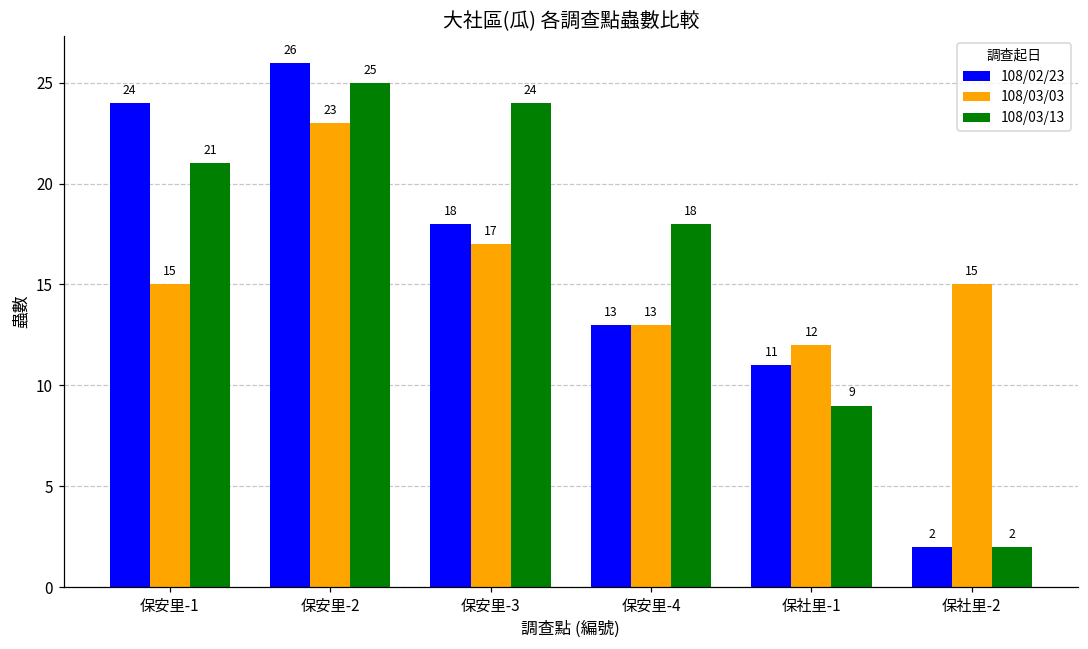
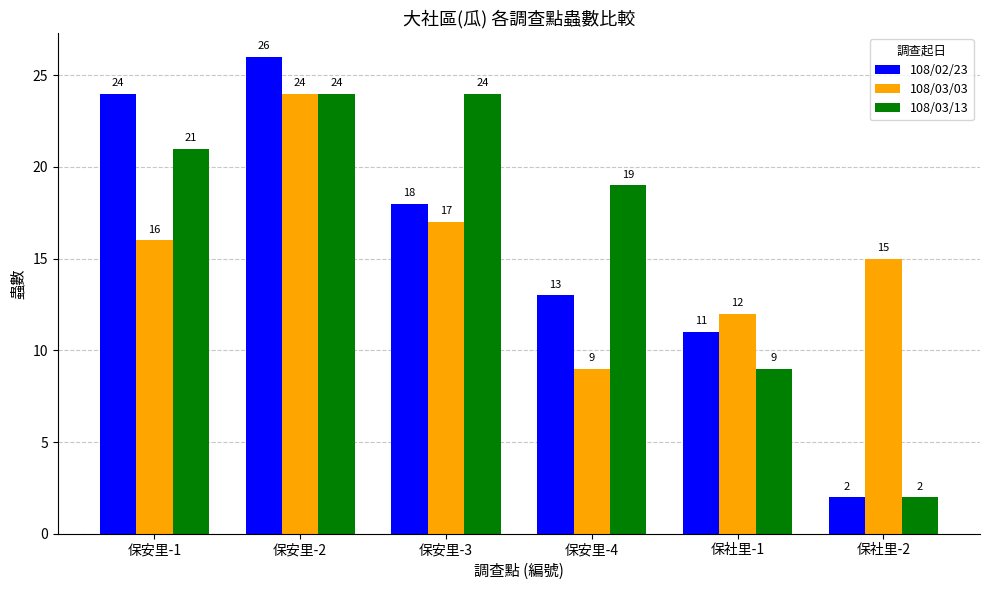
  {
    "108/02/23": {
      "保安里-1": 24,
      "保安里-2": 26,
      "保安里-3": 18,
      "保安里-4": 13,
      "保社里-1": 11,
      "保社里-2": 2
    },
    "108/03/03": {
-     "保安里-1": 15,
-     "保安里-2": 23,
+     "保安里-1": 16,
+     "保安里-2": 24,
      "保安里-3": 17,
-     "保安里-4": 13,
+     "保安里-4": 9,
      "保社里-1": 12,
      "保社里-2": 15
    },
    "108/03/13": {
      "保安里-1": 21,
-     "保安里-2": 25,
+     "保安里-2": 24,
      "保安里-3": 24,
-     "保安里-4": 18,
+     "保安里-4": 19,
      "保社里-1": 9,
      "保社里-2": 2
    }
  }
